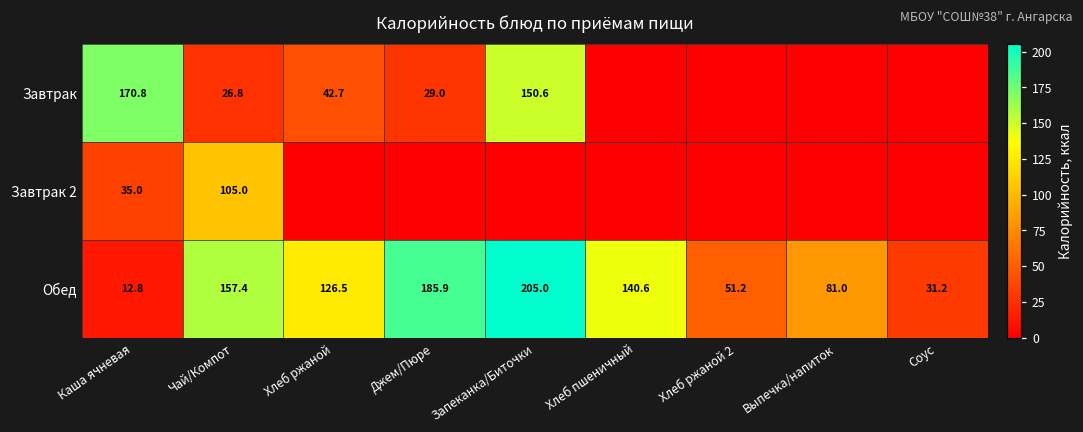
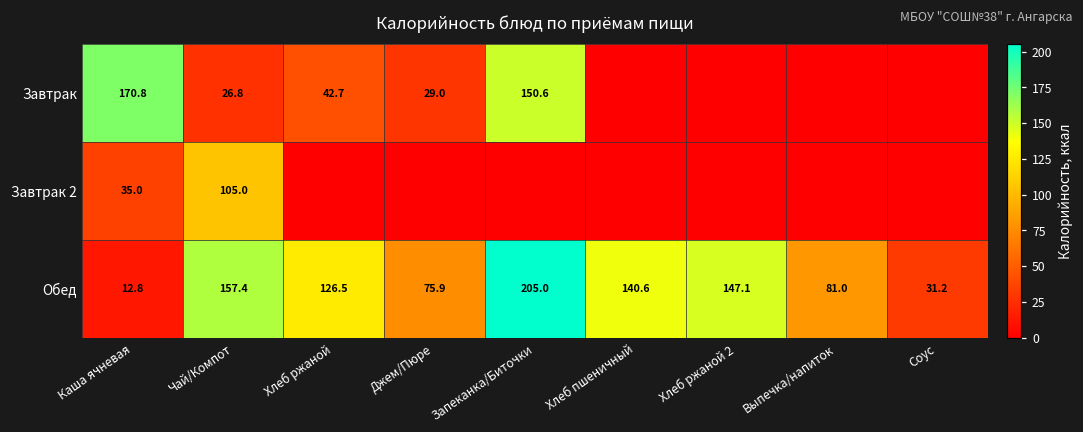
  {
    "Завтрак": {
      "Каша ячневая": 170.8,
      "Чай/Компот": 26.8,
      "Хлеб ржаной": 42.7,
      "Джем/Пюре": 29.0,
      "Запеканка/Биточки": 150.6
    },
    "Завтрак 2": {
      "Каша ячневая": 35.0,
      "Чай/Компот": 105.0
    },
    "Обед": {
      "Каша ячневая": 12.8,
      "Чай/Компот": 157.4,
      "Хлеб ржаной": 126.5,
-     "Джем/Пюре": 185.9,
+     "Джем/Пюре": 75.9,
      "Запеканка/Биточки": 205.0,
      "Хлеб пшеничный": 140.6,
-     "Хлеб ржаной 2": 51.2,
+     "Хлеб ржаной 2": 147.1,
      "Выпечка/напиток": 81.0,
      "Соус": 31.2
    }
  }
